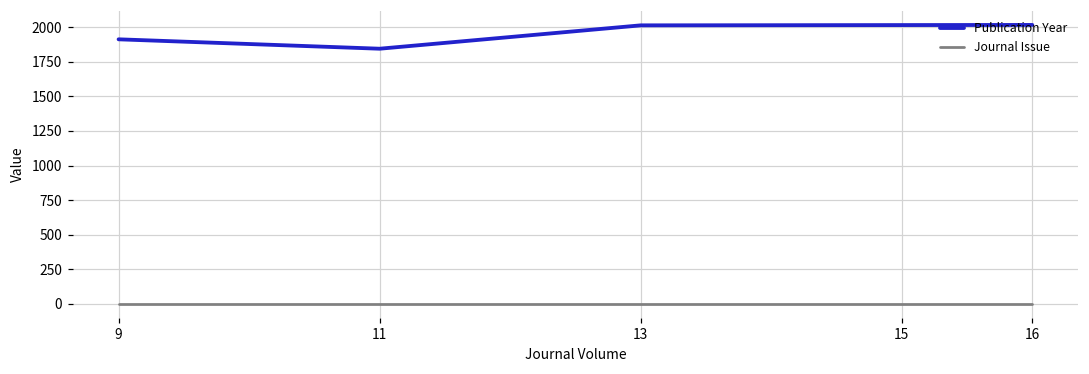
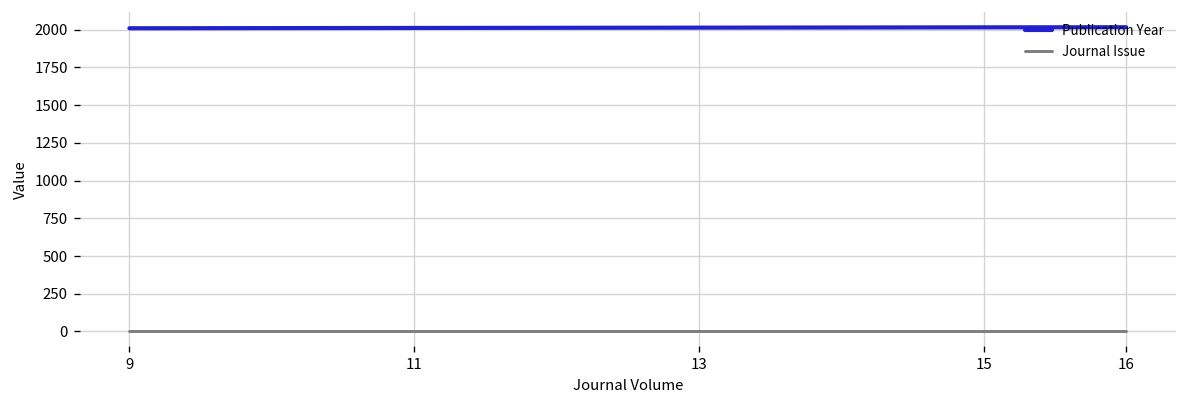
  {
    "Publication Year": {
-     "9": 1910,
-     "11": 1850,
+     "9": 2010,
+     "11": 2010,
      "13": 2010,
      "15": 2020,
      "16": 2020
    },
    "Journal Issue": {
      "9": 0,
      "11": 0,
      "13": 0,
      "15": 0,
      "16": 0
    }
  }
